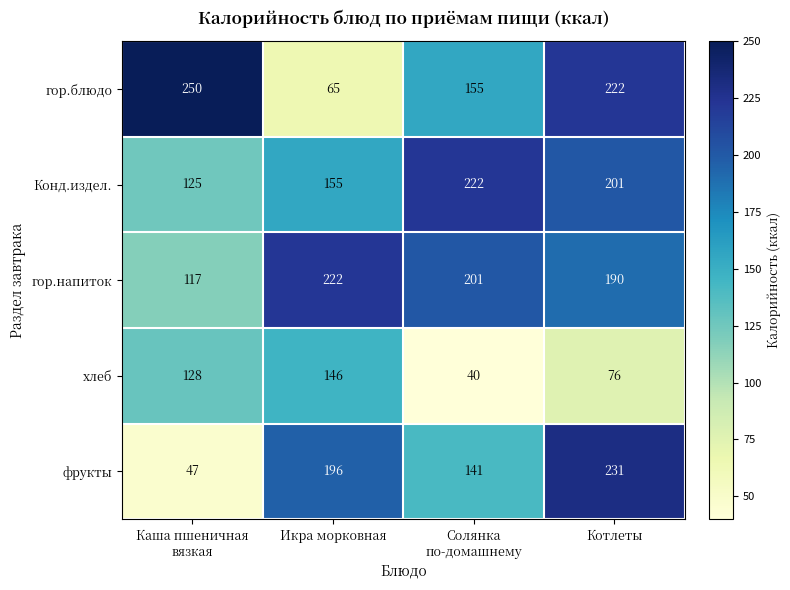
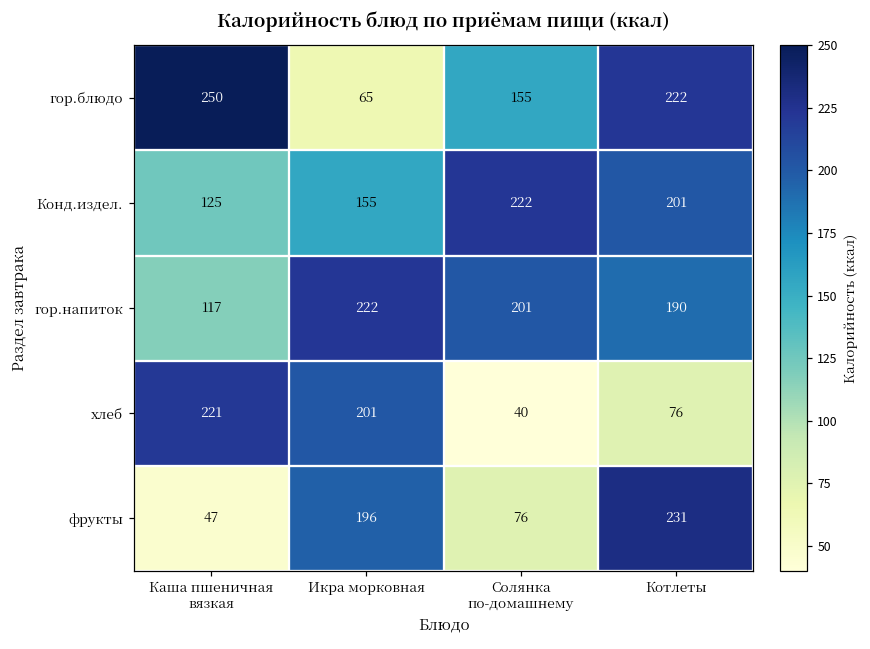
  {
    "гор.блюдо": {
      "Каша пшеничная вязкая": 250,
      "Икра морковная": 65,
      "Солянка по-домашнему": 155,
      "Котлеты": 222
    },
    "Конд.издел.": {
      "Каша пшеничная вязкая": 125,
      "Икра морковная": 155,
      "Солянка по-домашнему": 222,
      "Котлеты": 201
    },
    "гор.напиток": {
      "Каша пшеничная вязкая": 117,
      "Икра морковная": 222,
      "Солянка по-домашнему": 201,
      "Котлеты": 190
    },
    "хлеб": {
-     "Каша пшеничная вязкая": 128,
-     "Икра морковная": 146,
+     "Каша пшеничная вязкая": 221,
+     "Икра морковная": 201,
      "Солянка по-домашнему": 40,
      "Котлеты": 76
    },
    "фрукты": {
      "Каша пшеничная вязкая": 47,
      "Икра морковная": 196,
-     "Солянка по-домашнему": 141,
+     "Солянка по-домашнему": 76,
      "Котлеты": 231
    }
  }
